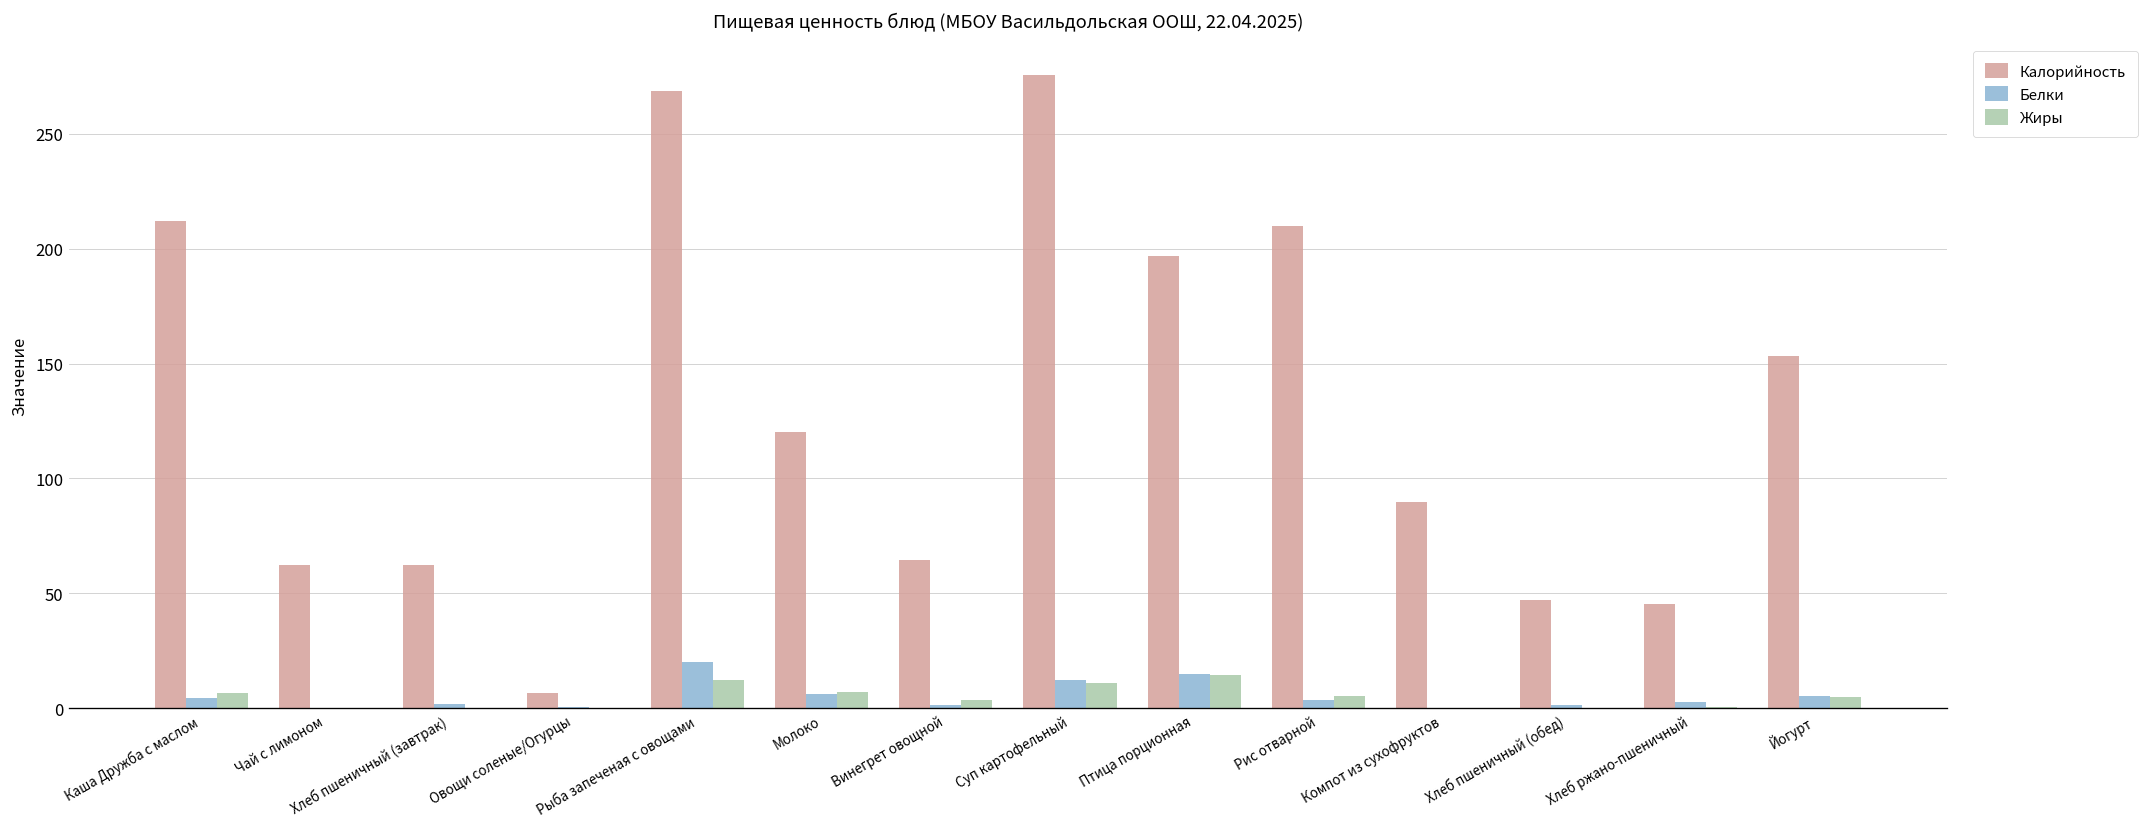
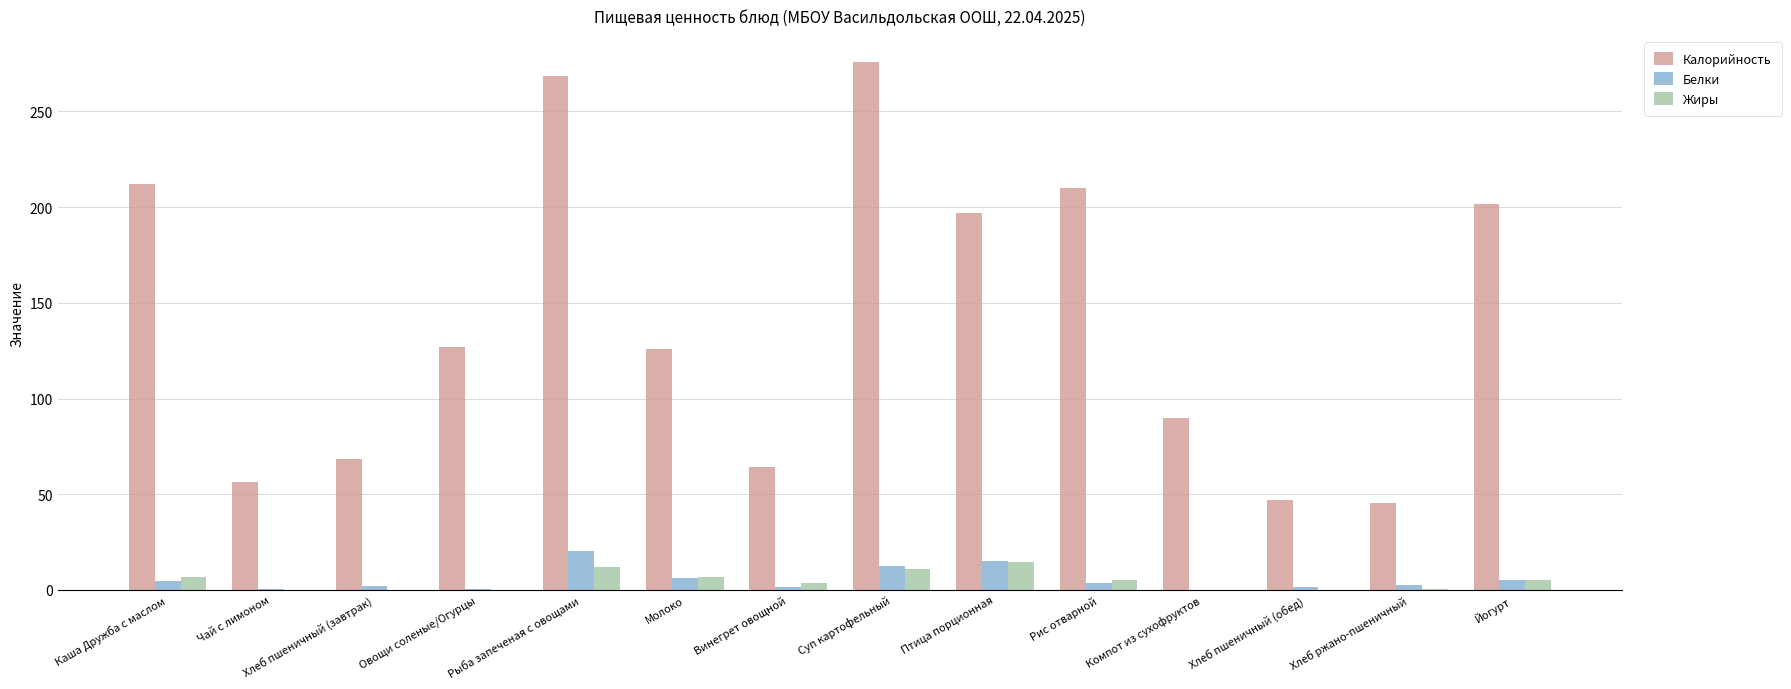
  {
    "Калорийность": {
      "Каша Дружба с маслом": 212,
-     "Чай с лимоном": 62,
-     "Хлеб пшеничный (завтрак)": 63,
-     "Овощи соленые/Огурцы": 7,
+     "Чай с лимоном": 56,
+     "Хлеб пшеничный (завтрак)": 69,
+     "Овощи соленые/Огурцы": 127,
      "Рыба запеченая с овощами": 268,
-     "Молоко": 120,
+     "Молоко": 126,
      "Винегрет овощной": 64,
      "Суп картофельный": 276,
      "Птица порционная": 197,
      "Рис отварной": 210,
      "Компот из сухофруктов": 90,
      "Хлеб пшеничный (обед)": 47,
      "Хлеб ржано-пшеничный": 45,
-     "Йогурт": 153
+     "Йогурт": 202
    }
  }
